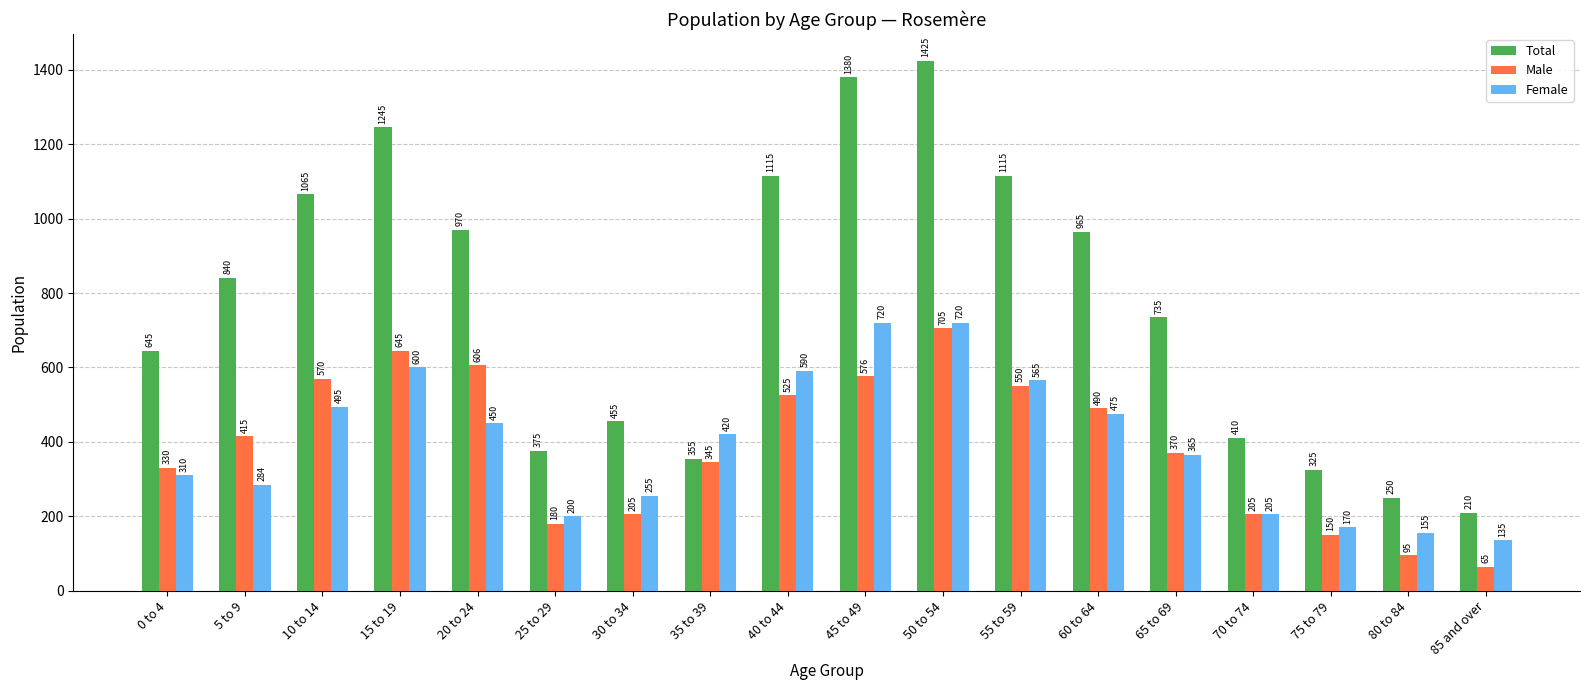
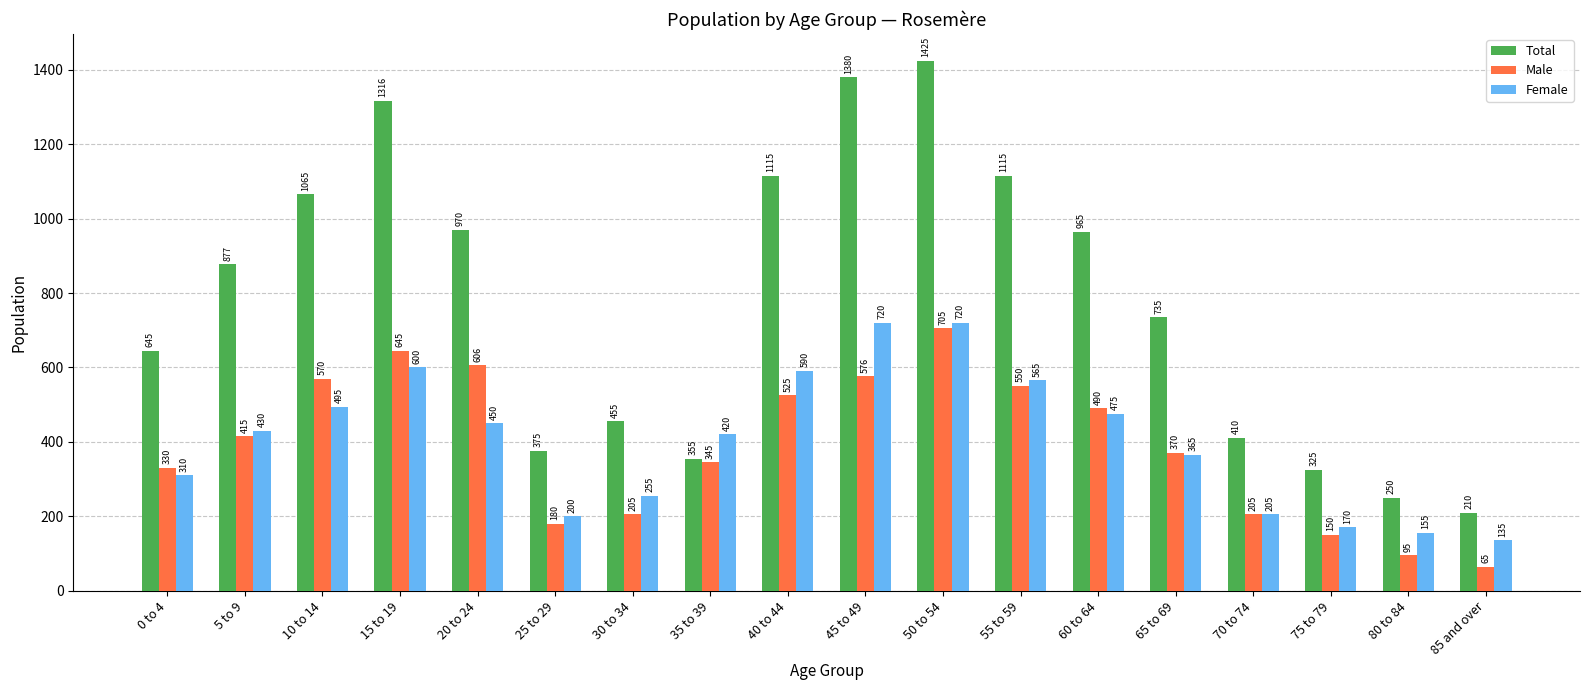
  {
    "Total": {
      "0 to 4": 645,
-     "5 to 9": 840,
+     "5 to 9": 877,
      "10 to 14": 1065,
-     "15 to 19": 1245,
+     "15 to 19": 1316,
      "20 to 24": 970,
      "25 to 29": 375,
      "30 to 34": 455,
      "35 to 39": 355,
      "40 to 44": 1115,
      "45 to 49": 1380,
      "50 to 54": 1425,
      "55 to 59": 1115,
      "60 to 64": 965,
      "65 to 69": 735,
      "70 to 74": 410,
      "75 to 79": 325,
      "80 to 84": 250,
      "85 and over": 210
    },
    "Male": {
      "0 to 4": 330,
      "5 to 9": 415,
      "10 to 14": 570,
      "15 to 19": 645,
      "20 to 24": 606,
      "25 to 29": 180,
      "30 to 34": 205,
      "35 to 39": 345,
      "40 to 44": 525,
      "45 to 49": 576,
      "50 to 54": 705,
      "55 to 59": 550,
      "60 to 64": 490,
      "65 to 69": 370,
      "70 to 74": 205,
      "75 to 79": 150,
      "80 to 84": 95,
      "85 and over": 65
    },
    "Female": {
      "0 to 4": 310,
-     "5 to 9": 284,
+     "5 to 9": 430,
      "10 to 14": 495,
      "15 to 19": 600,
      "20 to 24": 450,
      "25 to 29": 200,
      "30 to 34": 255,
      "35 to 39": 420,
      "40 to 44": 590,
      "45 to 49": 720,
      "50 to 54": 720,
      "55 to 59": 565,
      "60 to 64": 475,
      "65 to 69": 365,
      "70 to 74": 205,
      "75 to 79": 170,
      "80 to 84": 155,
      "85 and over": 135
    }
  }
